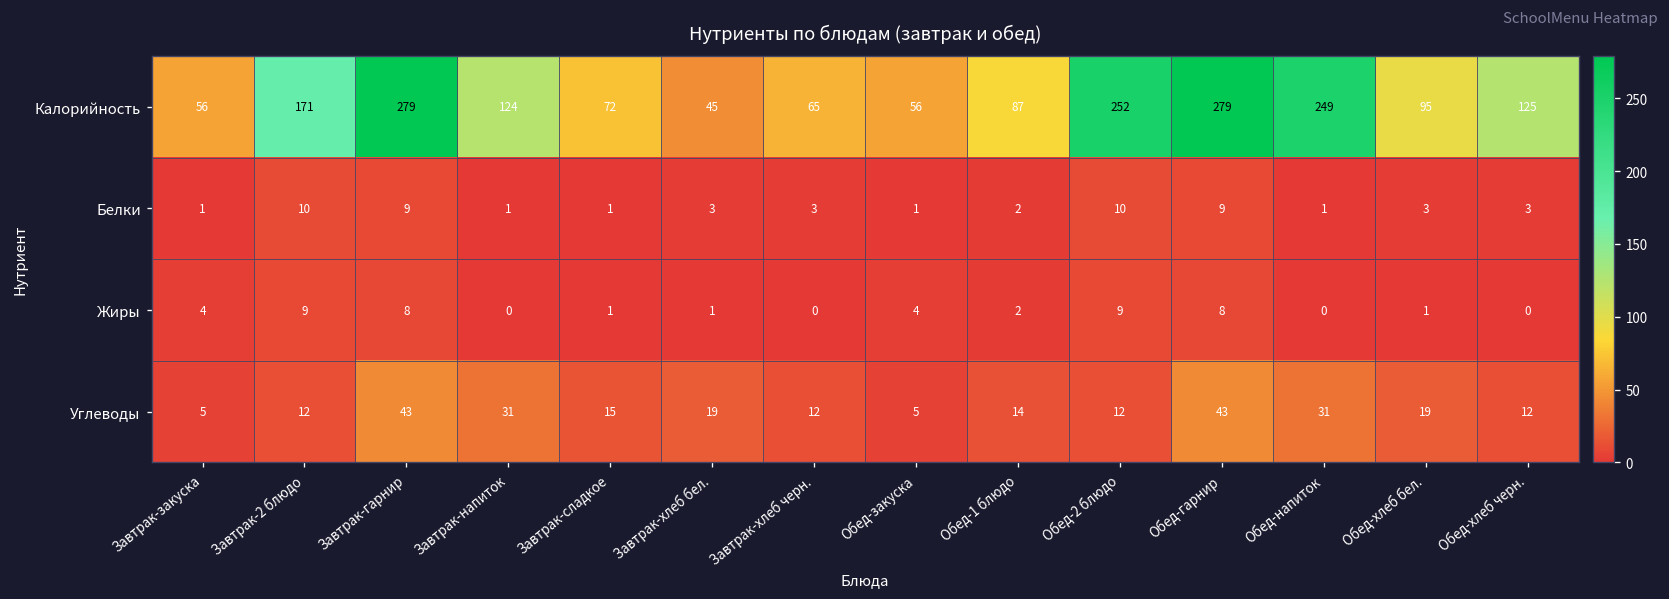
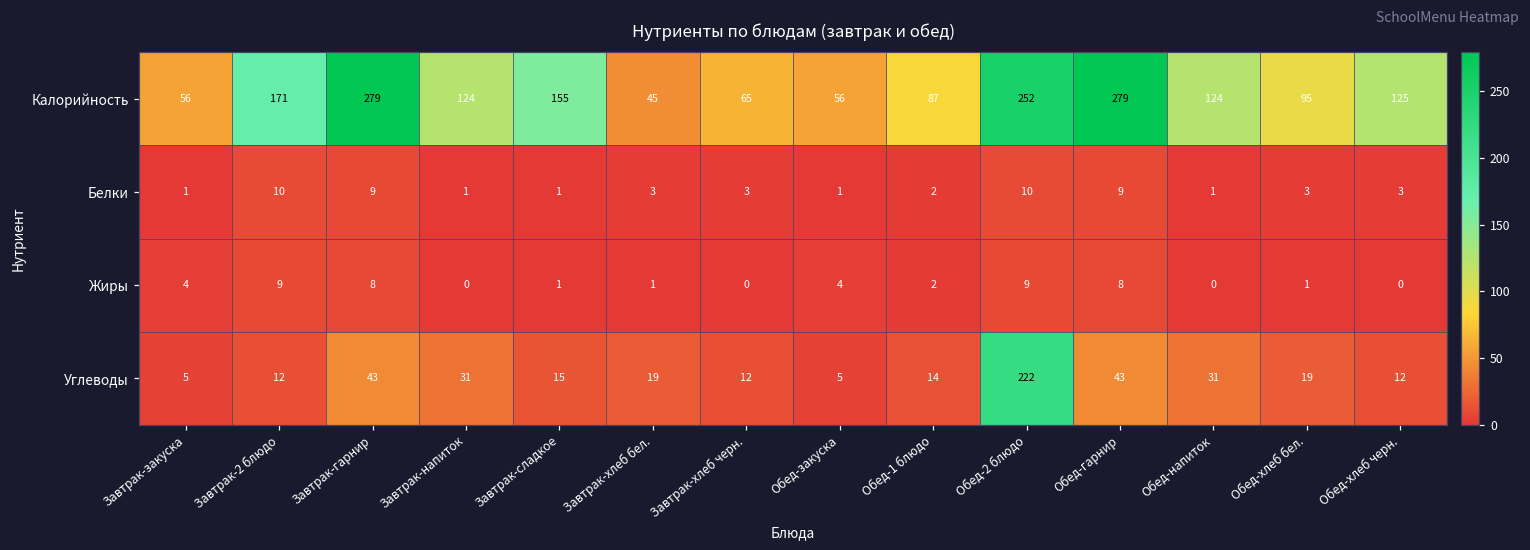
  {
    "Калорийность": {
      "Завтрак-закуска": 56,
      "Завтрак-2 блюдо": 171,
      "Завтрак-гарнир": 279,
      "Завтрак-напиток": 124,
-     "Завтрак-сладкое": 72,
+     "Завтрак-сладкое": 155,
      "Завтрак-хлеб бел.": 45,
      "Завтрак-хлеб черн.": 65,
      "Обед-закуска": 56,
      "Обед-1 блюдо": 87,
      "Обед-2 блюдо": 252,
      "Обед-гарнир": 279,
-     "Обед-напиток": 249,
+     "Обед-напиток": 124,
      "Обед-хлеб бел.": 95,
      "Обед-хлеб черн.": 125
    },
    "Белки": {
      "Завтрак-закуска": 1,
      "Завтрак-2 блюдо": 10,
      "Завтрак-гарнир": 9,
      "Завтрак-напиток": 1,
      "Завтрак-сладкое": 1,
      "Завтрак-хлеб бел.": 3,
      "Завтрак-хлеб черн.": 3,
      "Обед-закуска": 1,
      "Обед-1 блюдо": 2,
      "Обед-2 блюдо": 10,
      "Обед-гарнир": 9,
      "Обед-напиток": 1,
      "Обед-хлеб бел.": 3,
      "Обед-хлеб черн.": 3
    },
    "Жиры": {
      "Завтрак-закуска": 4,
      "Завтрак-2 блюдо": 9,
      "Завтрак-гарнир": 8,
      "Завтрак-напиток": 0,
      "Завтрак-сладкое": 1,
      "Завтрак-хлеб бел.": 1,
      "Завтрак-хлеб черн.": 0,
      "Обед-закуска": 4,
      "Обед-1 блюдо": 2,
      "Обед-2 блюдо": 9,
      "Обед-гарнир": 8,
      "Обед-напиток": 0,
      "Обед-хлеб бел.": 1,
      "Обед-хлеб черн.": 0
    },
    "Углеводы": {
      "Завтрак-закуска": 5,
      "Завтрак-2 блюдо": 12,
      "Завтрак-гарнир": 43,
      "Завтрак-напиток": 31,
      "Завтрак-сладкое": 15,
      "Завтрак-хлеб бел.": 19,
      "Завтрак-хлеб черн.": 12,
      "Обед-закуска": 5,
      "Обед-1 блюдо": 14,
-     "Обед-2 блюдо": 12,
+     "Обед-2 блюдо": 222,
      "Обед-гарнир": 43,
      "Обед-напиток": 31,
      "Обед-хлеб бел.": 19,
      "Обед-хлеб черн.": 12
    }
  }
